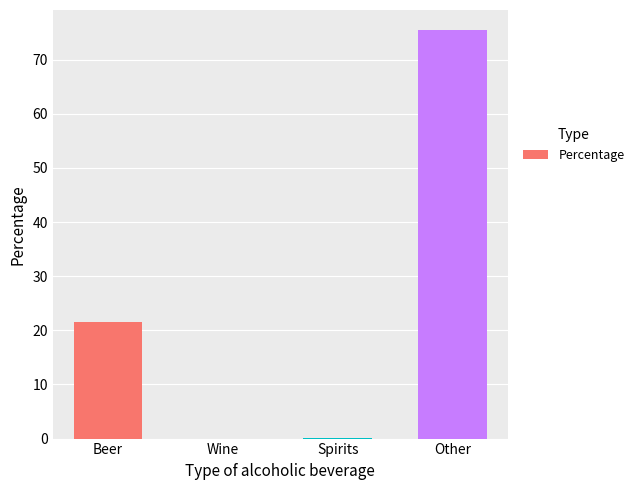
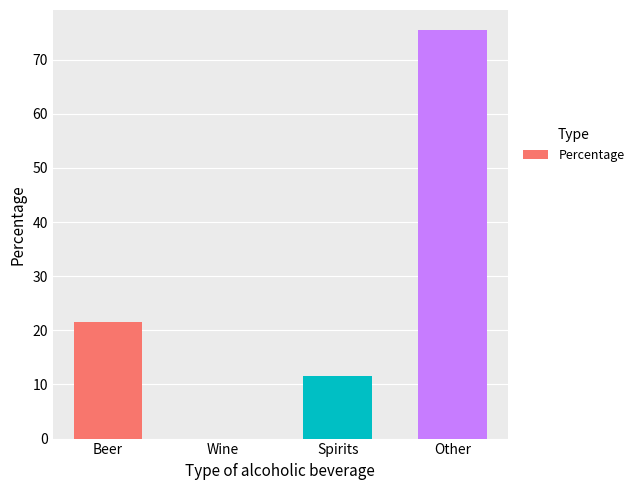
  {
    "Beer": 22,
    "Wine": 0,
-   "Spirits": 0,
+   "Spirits": 12,
    "Other": 75
  }
